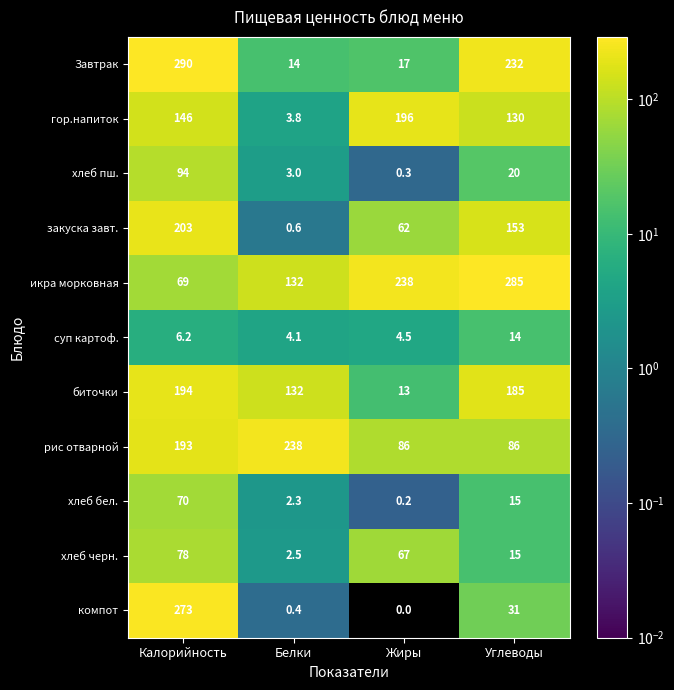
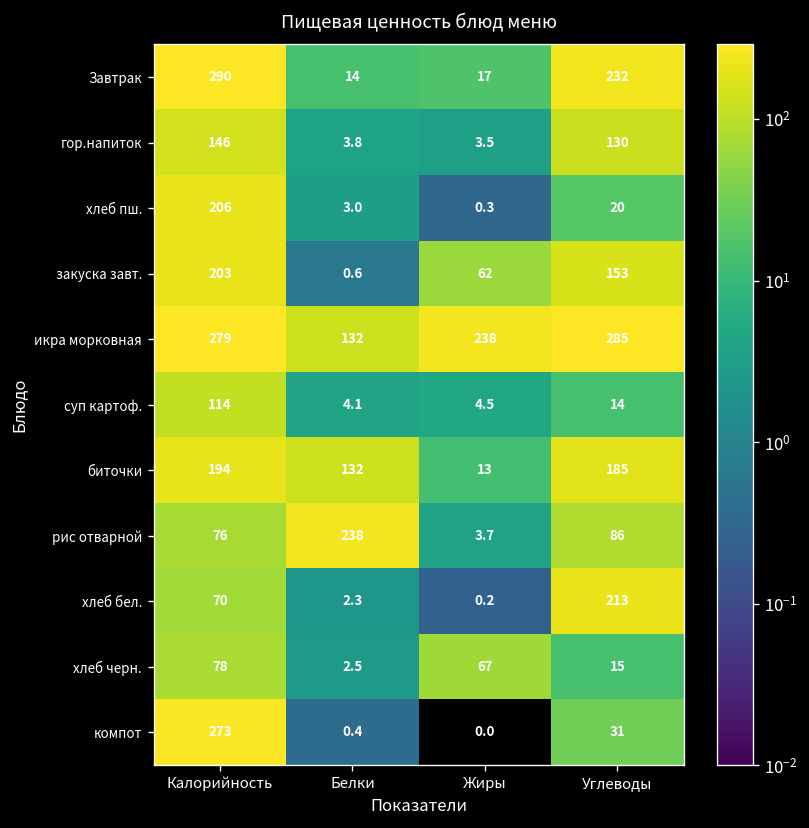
  {
    "Завтрак": {
      "Калорийность": 290,
      "Белки": 14,
      "Жиры": 17,
      "Углеводы": 232
    },
    "гор.напиток": {
      "Калорийность": 146,
      "Белки": 3.8,
-     "Жиры": 196,
+     "Жиры": 3.5,
      "Углеводы": 130
    },
    "хлеб пш.": {
-     "Калорийность": 94,
+     "Калорийность": 206,
      "Белки": 3.0,
      "Жиры": 0.3,
      "Углеводы": 20
    },
    "закуска завт.": {
      "Калорийность": 203,
      "Белки": 0.6,
      "Жиры": 62,
      "Углеводы": 153
    },
    "икра морковная": {
-     "Калорийность": 69,
+     "Калорийность": 279,
      "Белки": 132,
      "Жиры": 238,
      "Углеводы": 285
    },
    "суп картоф.": {
-     "Калорийность": 6.2,
+     "Калорийность": 114,
      "Белки": 4.1,
      "Жиры": 4.5,
      "Углеводы": 14
    },
    "биточки": {
      "Калорийность": 194,
      "Белки": 132,
      "Жиры": 13,
      "Углеводы": 185
    },
    "рис отварной": {
-     "Калорийность": 193,
+     "Калорийность": 76,
      "Белки": 238,
-     "Жиры": 86,
+     "Жиры": 3.7,
      "Углеводы": 86
    },
    "хлеб бел.": {
      "Калорийность": 70,
      "Белки": 2.3,
      "Жиры": 0.2,
-     "Углеводы": 15
+     "Углеводы": 213
    },
    "хлеб черн.": {
      "Калорийность": 78,
      "Белки": 2.5,
      "Жиры": 67,
      "Углеводы": 15
    },
    "компот": {
      "Калорийность": 273,
      "Белки": 0.4,
      "Жиры": 0.0,
      "Углеводы": 31
    }
  }
